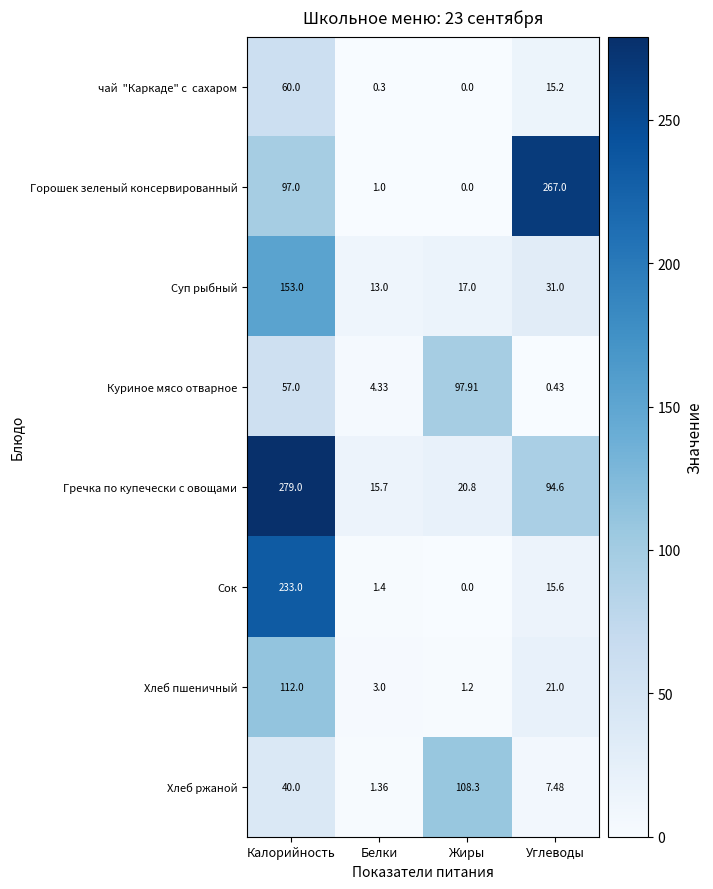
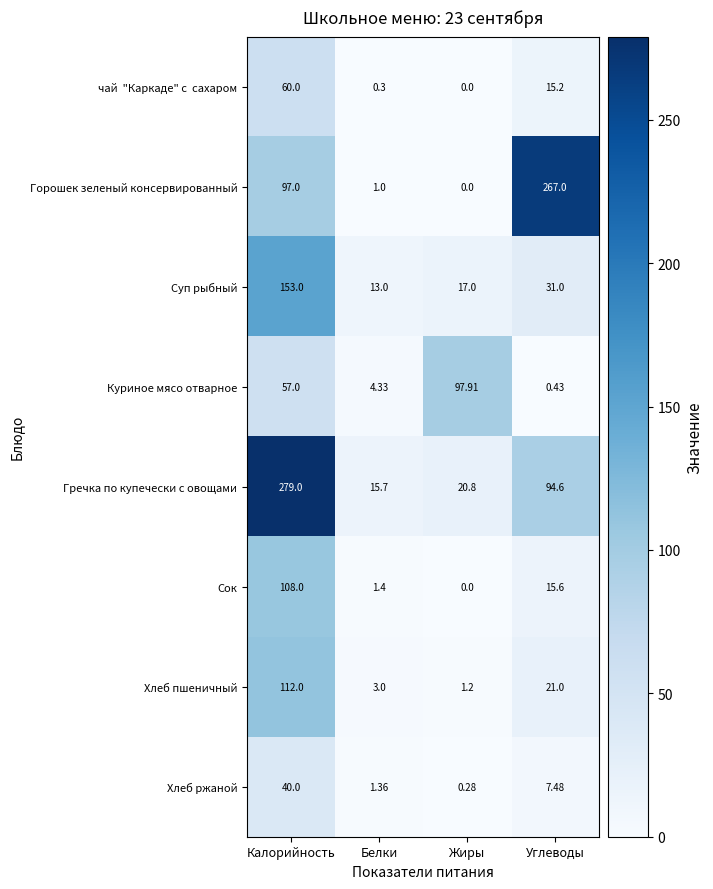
  {
    "чай \"Каркаде\" с сахаром": {
      "Калорийность": 60.0,
      "Белки": 0.3,
      "Жиры": 0.0,
      "Углеводы": 15.2
    },
    "Горошек зеленый консервированный": {
      "Калорийность": 97.0,
      "Белки": 1.0,
      "Жиры": 0.0,
      "Углеводы": 267.0
    },
    "Суп рыбный": {
      "Калорийность": 153.0,
      "Белки": 13.0,
      "Жиры": 17.0,
      "Углеводы": 31.0
    },
    "Куриное мясо отварное": {
      "Калорийность": 57.0,
      "Белки": 4.33,
      "Жиры": 97.91,
      "Углеводы": 0.43
    },
    "Гречка по купечески с овощами": {
      "Калорийность": 279.0,
      "Белки": 15.7,
      "Жиры": 20.8,
      "Углеводы": 94.6
    },
    "Сок": {
-     "Калорийность": 233.0,
+     "Калорийность": 108.0,
      "Белки": 1.4,
      "Жиры": 0.0,
      "Углеводы": 15.6
    },
    "Хлеб пшеничный": {
      "Калорийность": 112.0,
      "Белки": 3.0,
      "Жиры": 1.2,
      "Углеводы": 21.0
    },
    "Хлеб ржаной": {
      "Калорийность": 40.0,
      "Белки": 1.36,
-     "Жиры": 108.3,
+     "Жиры": 0.28,
      "Углеводы": 7.48
    }
  }
